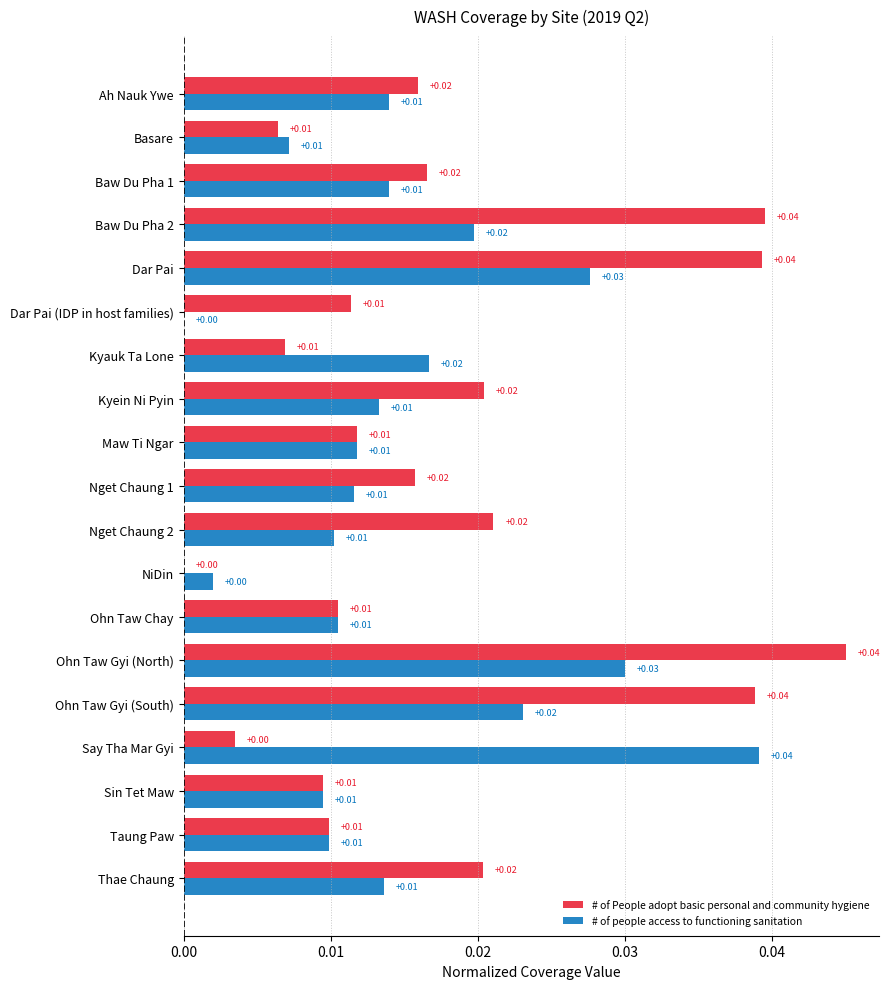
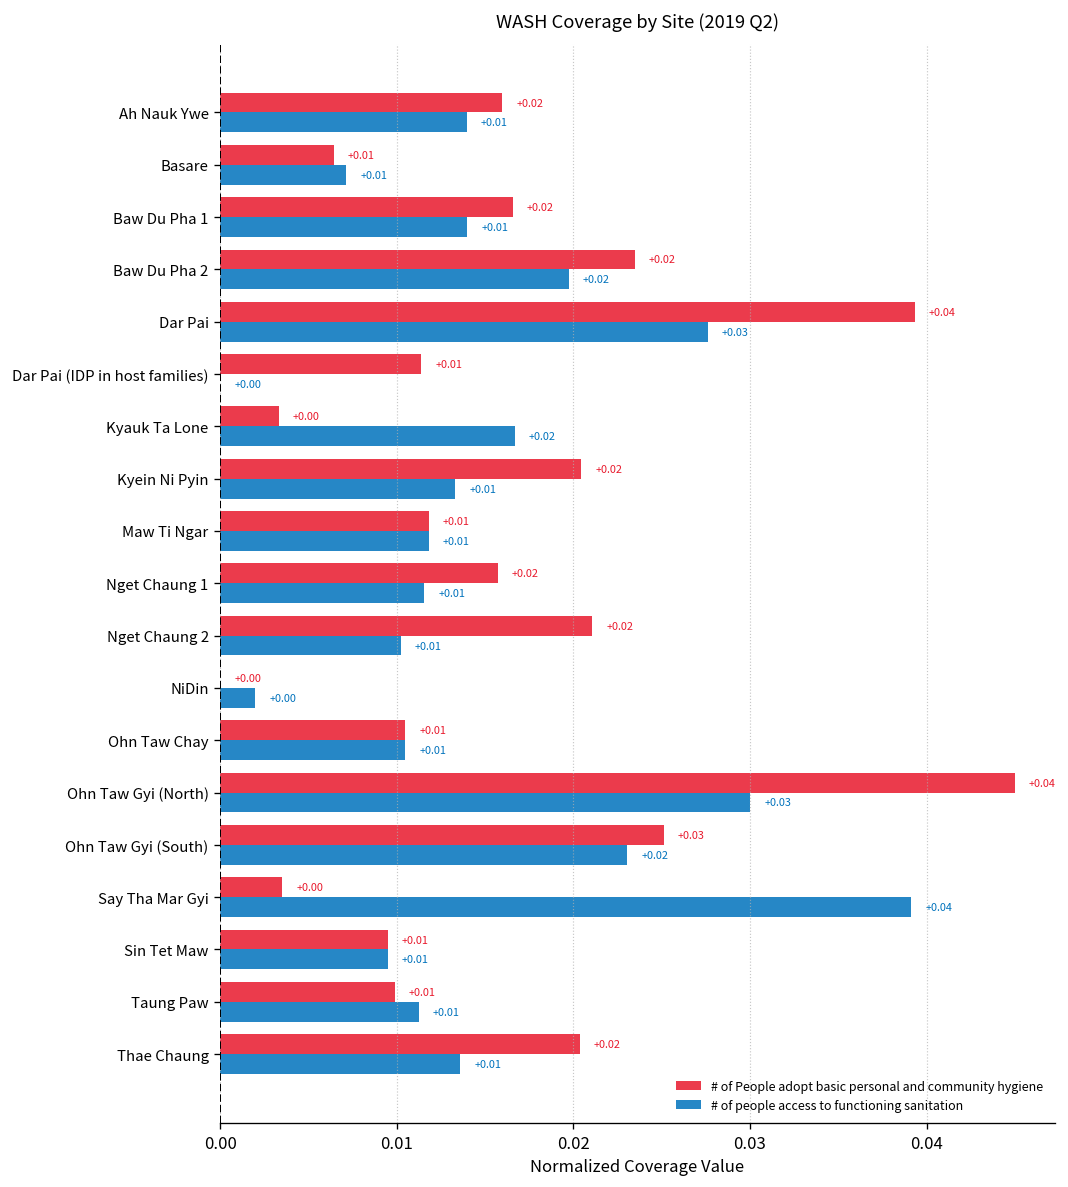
  {
    "# of People adopt basic personal and community hygiene": {
      "Ah Nauk Ywe": "+0.02",
      "Basare": "+0.01",
      "Baw Du Pha 1": "+0.02",
-     "Baw Du Pha 2": "+0.04",
+     "Baw Du Pha 2": "+0.02",
      "Dar Pai": "+0.04",
      "Dar Pai (IDP in host families)": "+0.01",
-     "Kyauk Ta Lone": "+0.01",
+     "Kyauk Ta Lone": "+0.00",
      "Kyein Ni Pyin": "+0.02",
      "Maw Ti Ngar": "+0.01",
      "Nget Chaung 1": "+0.02",
      "Nget Chaung 2": "+0.02",
      "NiDin": "+0.00",
      "Ohn Taw Chay": "+0.01",
      "Ohn Taw Gyi (North)": "+0.04",
-     "Ohn Taw Gyi (South)": "+0.04",
+     "Ohn Taw Gyi (South)": "+0.03",
      "Say Tha Mar Gyi": "+0.00",
      "Sin Tet Maw": "+0.01",
      "Taung Paw": "+0.01",
      "Thae Chaung": "+0.02"
    },
    "# of people access to functioning sanitation": {
-     "Taung Paw": "0.0099"
+     "Taung Paw": "0.0112"
    }
  }
